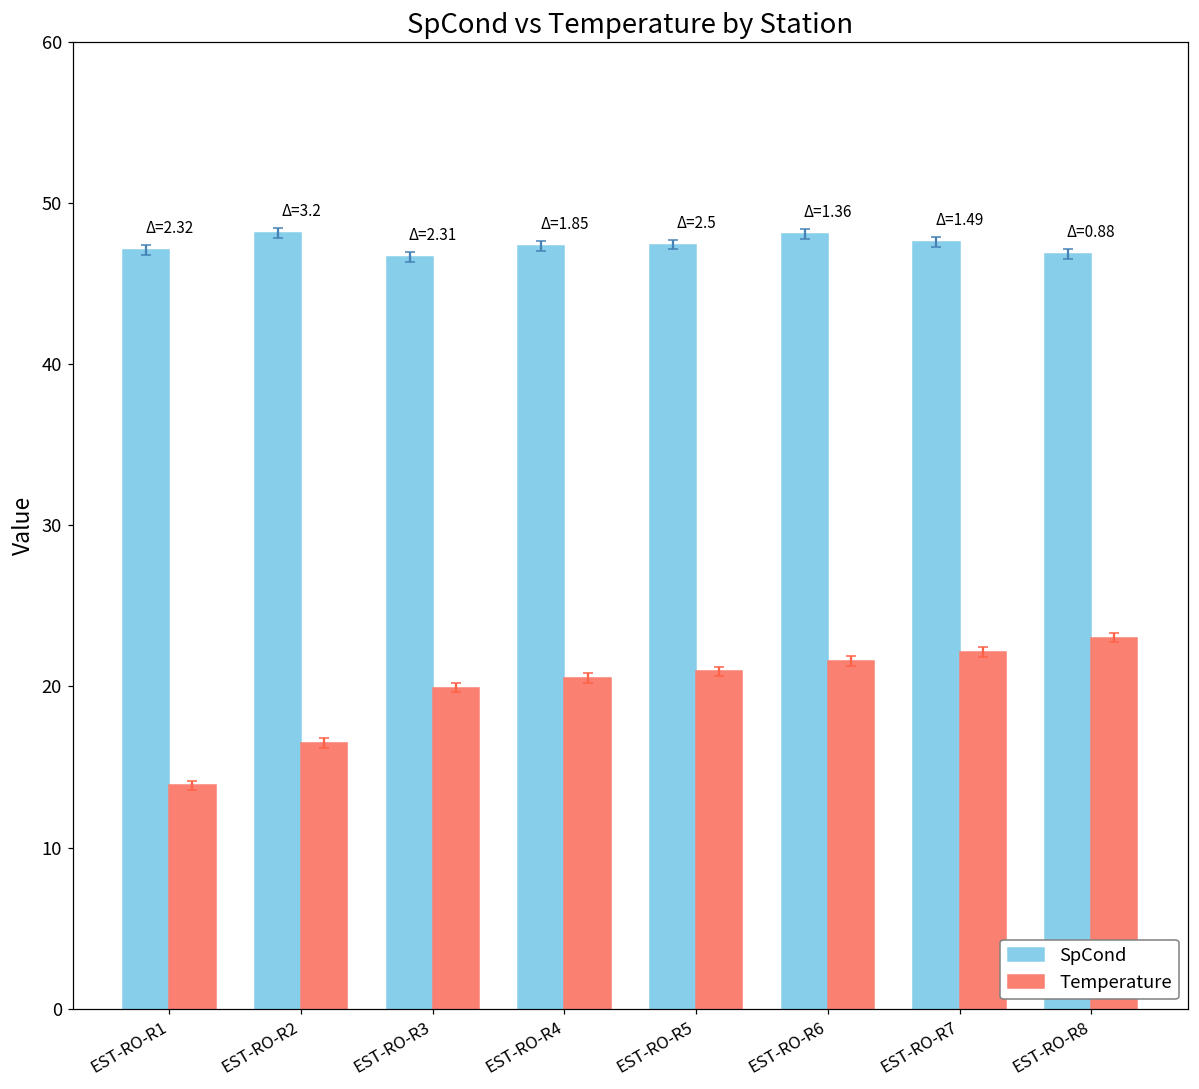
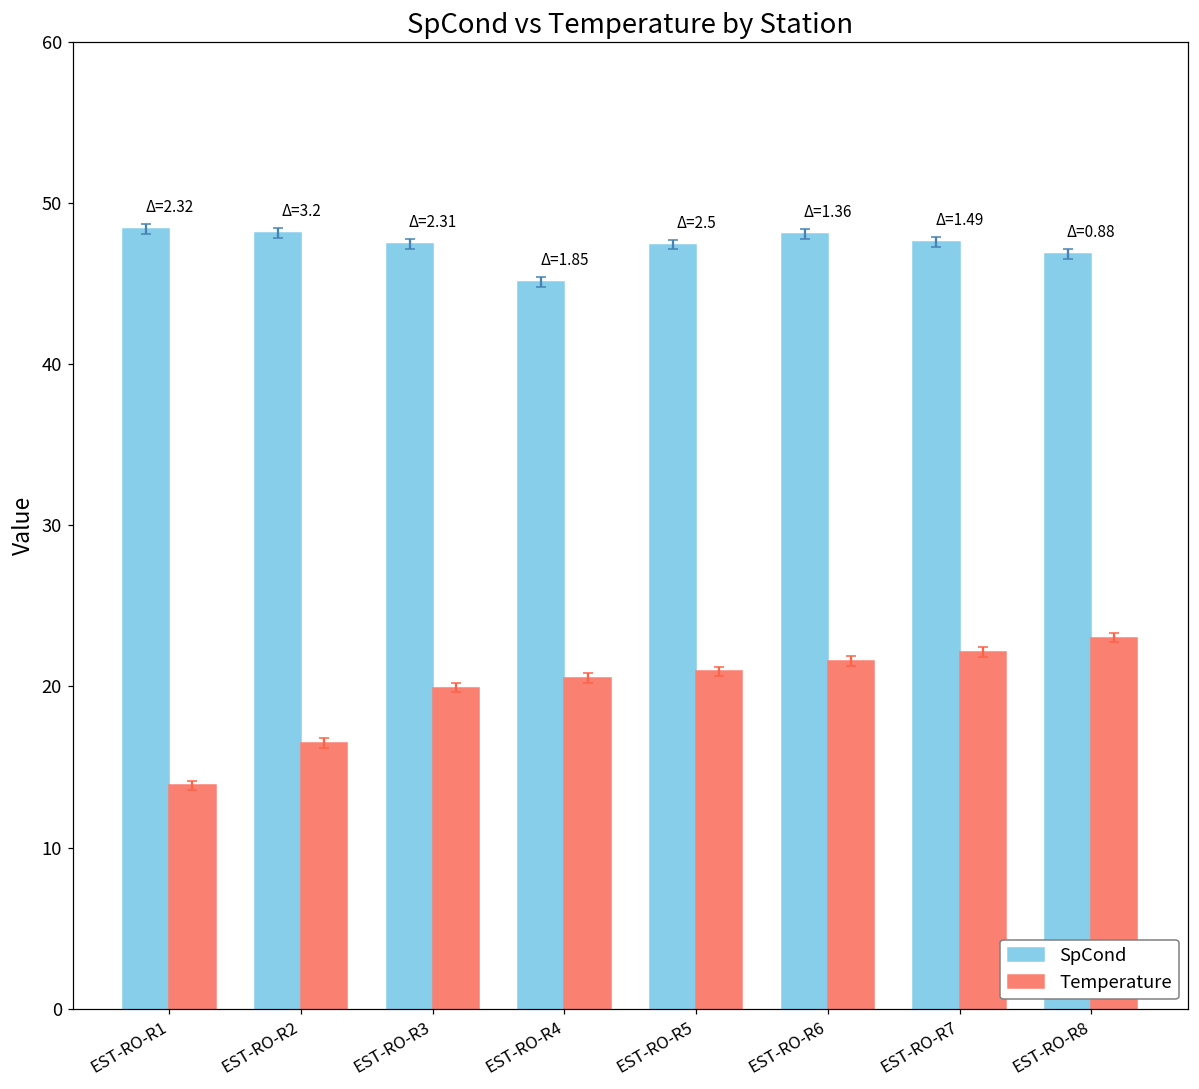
  {
    "SpCond": {
-     "EST-RO-R1": 47.1,
+     "EST-RO-R1": 48.4,
      "EST-RO-R2": 48.2,
-     "EST-RO-R3": 46.7,
-     "EST-RO-R4": 47.4,
+     "EST-RO-R3": 47.5,
+     "EST-RO-R4": 45.1,
      "EST-RO-R5": 47.4,
      "EST-RO-R6": 48.1,
      "EST-RO-R7": 47.6,
      "EST-RO-R8": 46.8
    }
  }
